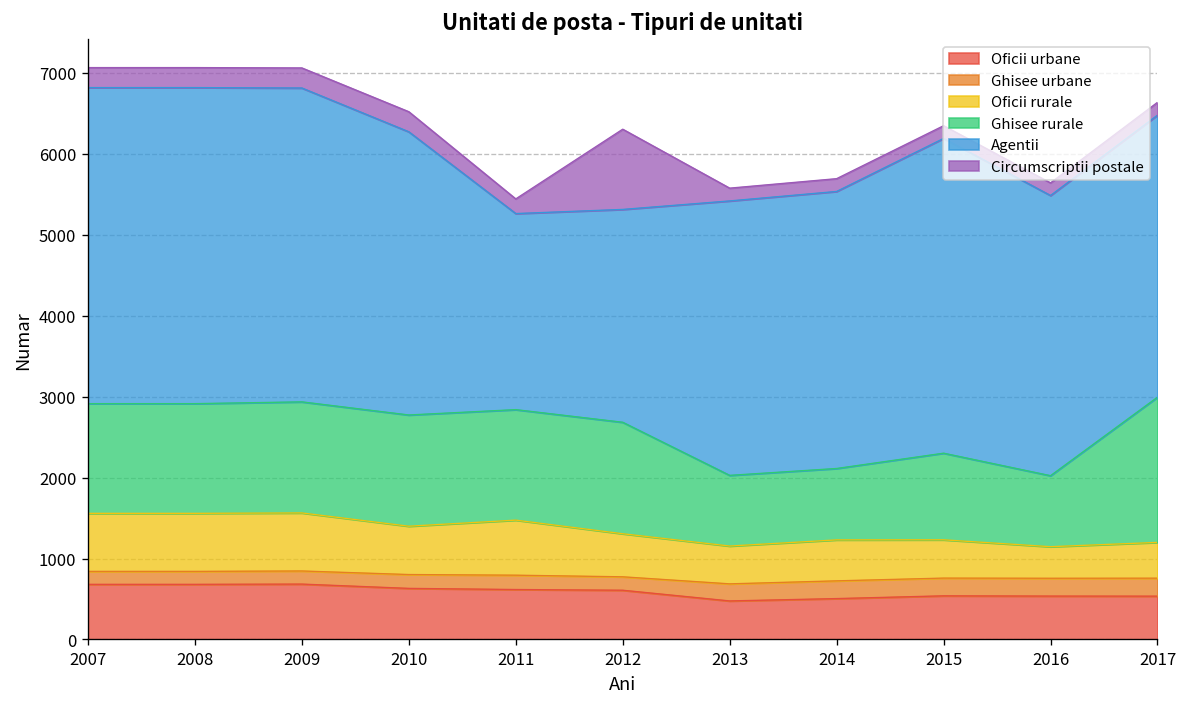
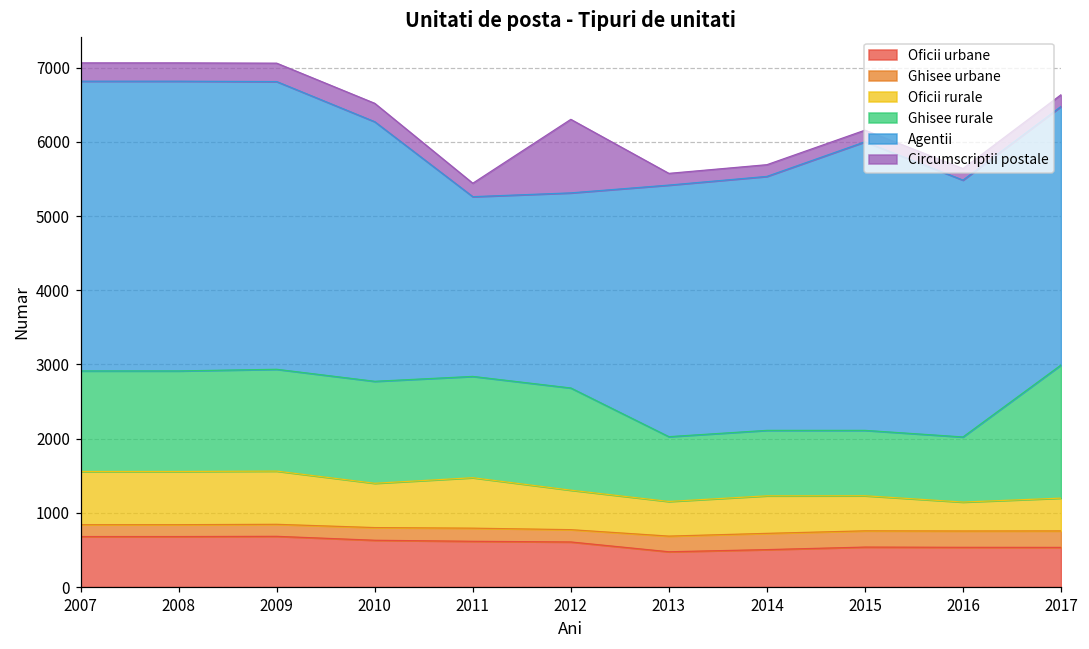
  {
    "Oficii rurale": {
      "2007": 700,
      "2008": 700,
      "2009": 700,
      "2010": 600,
      "2011": 700,
      "2012": 500,
      "2013": 500,
      "2014": 500,
      "2015": 500,
      "2016": 400,
      "2017": 400
    },
    "Ghisee rurale": {
      "2007": 1400,
      "2008": 1400,
      "2009": 1400,
      "2010": 1400,
      "2011": 1400,
      "2012": 1400,
      "2013": 900,
      "2014": 900,
-     "2015": 1100,
+     "2015": 900,
      "2016": 900,
      "2017": 1800
    },
    "Agentii": {
      "2007": 3900,
      "2008": 3900,
      "2009": 3900,
      "2010": 3500,
      "2011": 2400,
      "2012": 2600,
      "2013": 3400,
      "2014": 3400,
      "2016": 3500,
      "2017": 3500
    },
    "Circumscriptii postale": {
      "2007": 200,
      "2008": 200,
      "2009": 200,
      "2010": 200,
      "2011": 200,
      "2012": 1000,
      "2013": 200,
      "2014": 200,
      "2017": 200
    }
  }
